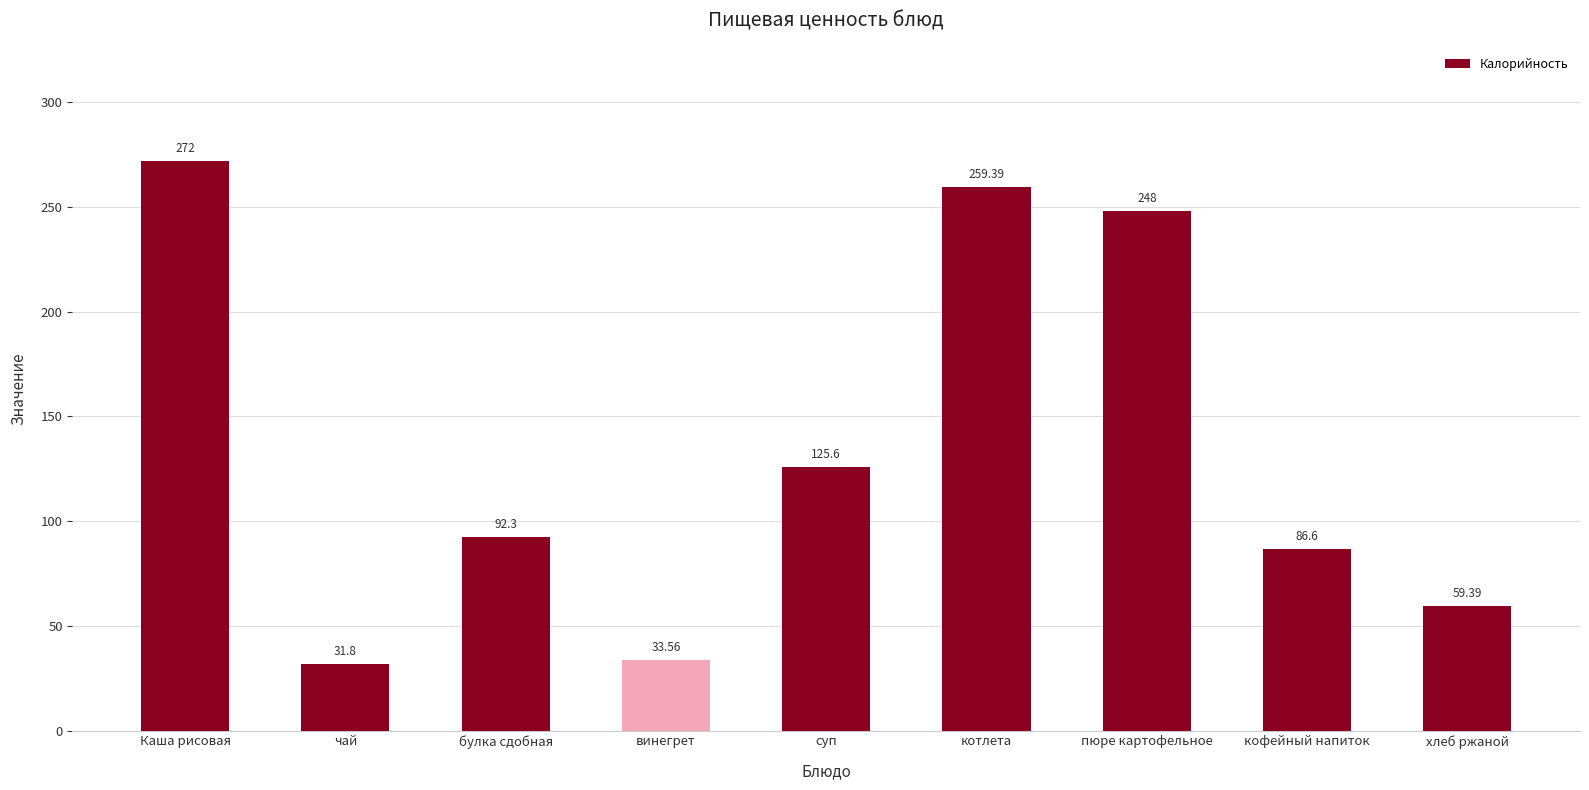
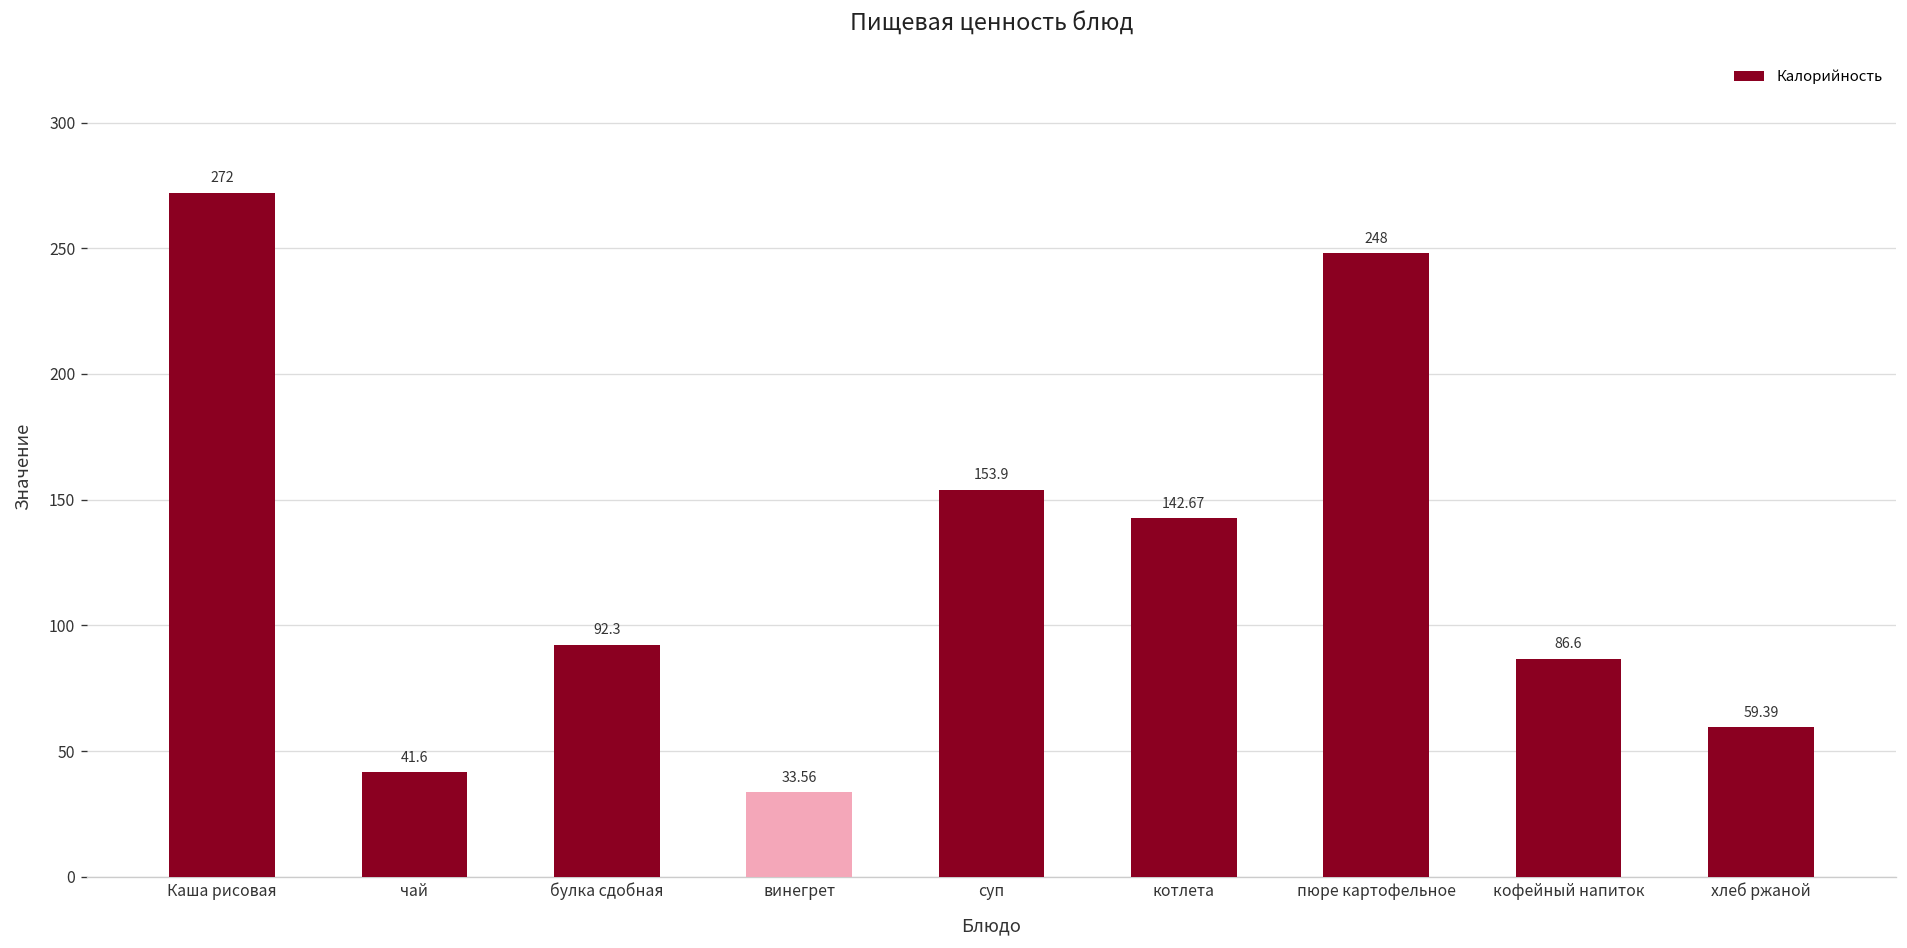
  {
    "Каша рисовая": 272,
-   "чай": 31.8,
+   "чай": 41.6,
    "булка сдобная": 92.3,
    "винегрет": 33.56,
-   "суп": 125.6,
-   "котлета": 259.39,
+   "суп": 153.9,
+   "котлета": 142.67,
    "пюре картофельное": 248,
    "кофейный напиток": 86.6,
    "хлеб ржаной": 59.39
  }
